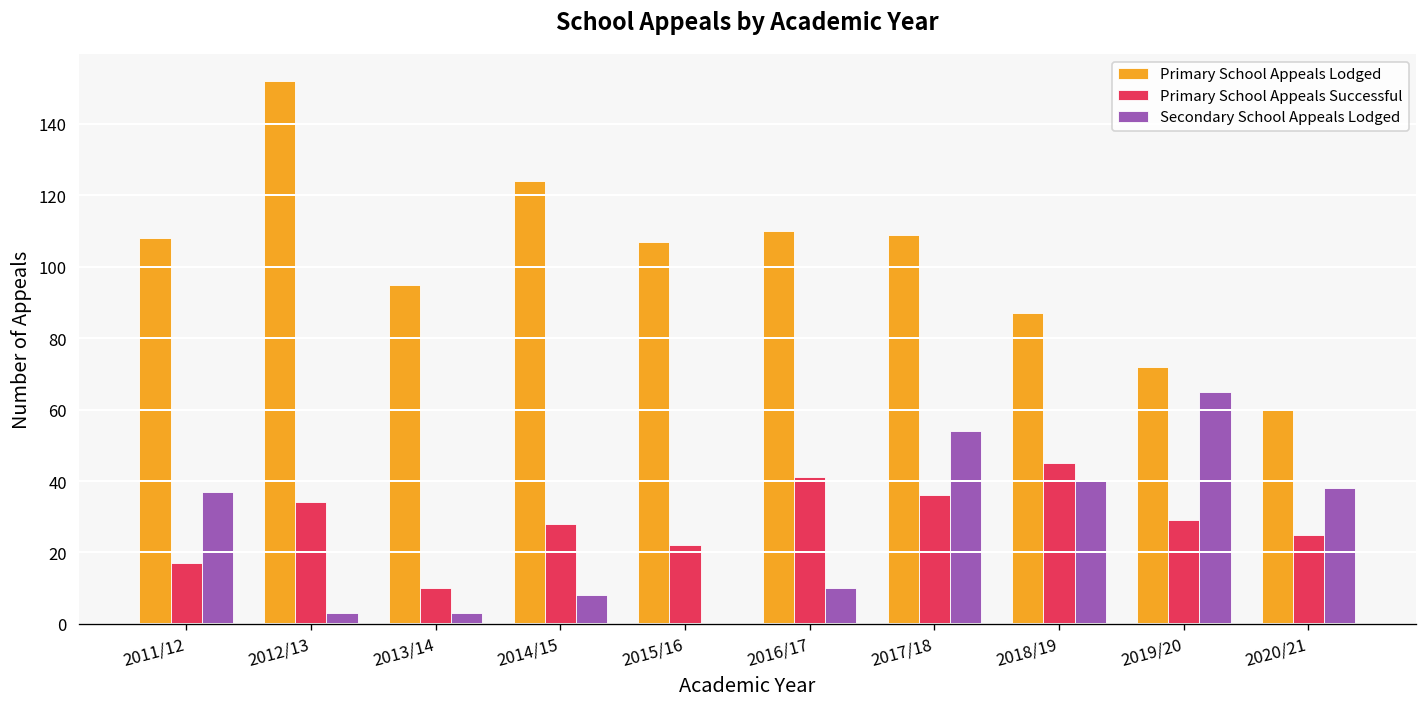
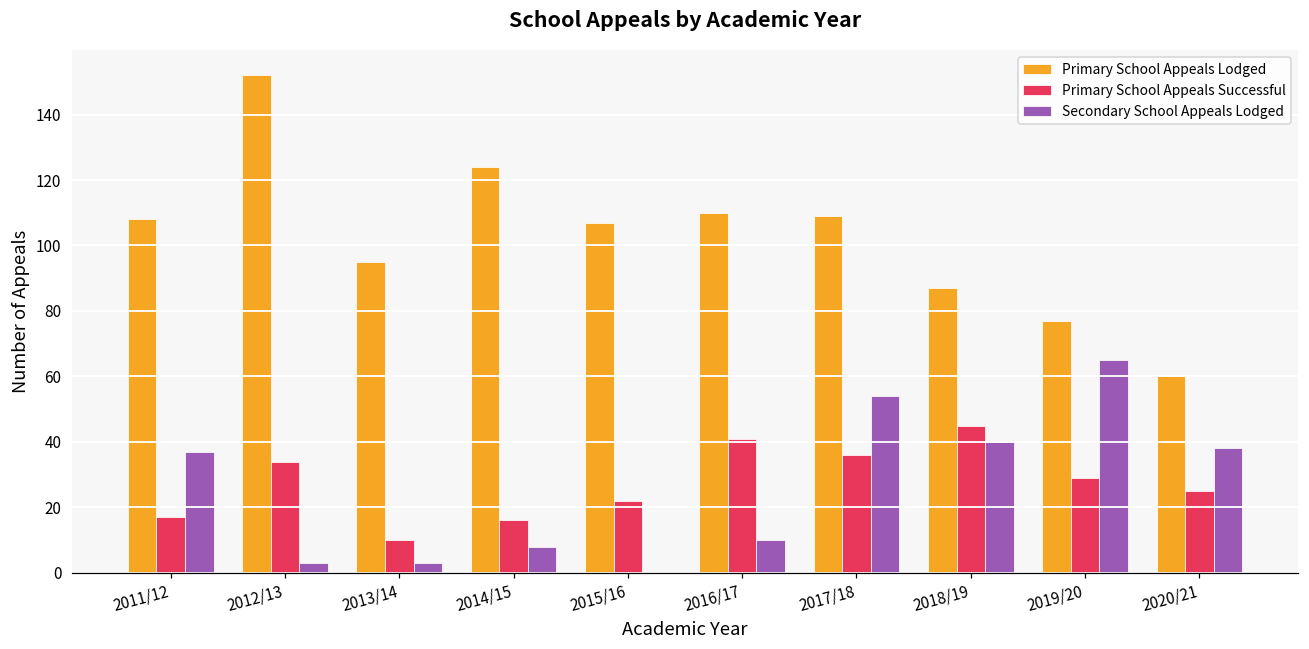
  {
    "Primary School Appeals Lodged": {
      "2011/12": 108,
      "2012/13": 152,
      "2013/14": 95,
      "2014/15": 124,
      "2015/16": 107,
      "2016/17": 110,
      "2017/18": 109,
      "2018/19": 87,
-     "2019/20": 72,
+     "2019/20": 77,
      "2020/21": 60
    },
    "Primary School Appeals Successful": {
      "2011/12": 17,
      "2012/13": 34,
      "2013/14": 10,
-     "2014/15": 28,
+     "2014/15": 16,
      "2015/16": 22,
      "2016/17": 41,
      "2017/18": 36,
      "2018/19": 45,
      "2019/20": 29,
      "2020/21": 25
    },
    "Secondary School Appeals Lodged": {
      "2011/12": 37,
      "2012/13": 3,
      "2013/14": 3,
      "2014/15": 8,
      "2015/16": 0,
      "2016/17": 10,
      "2017/18": 54,
      "2018/19": 40,
      "2019/20": 65,
      "2020/21": 38
    }
  }
